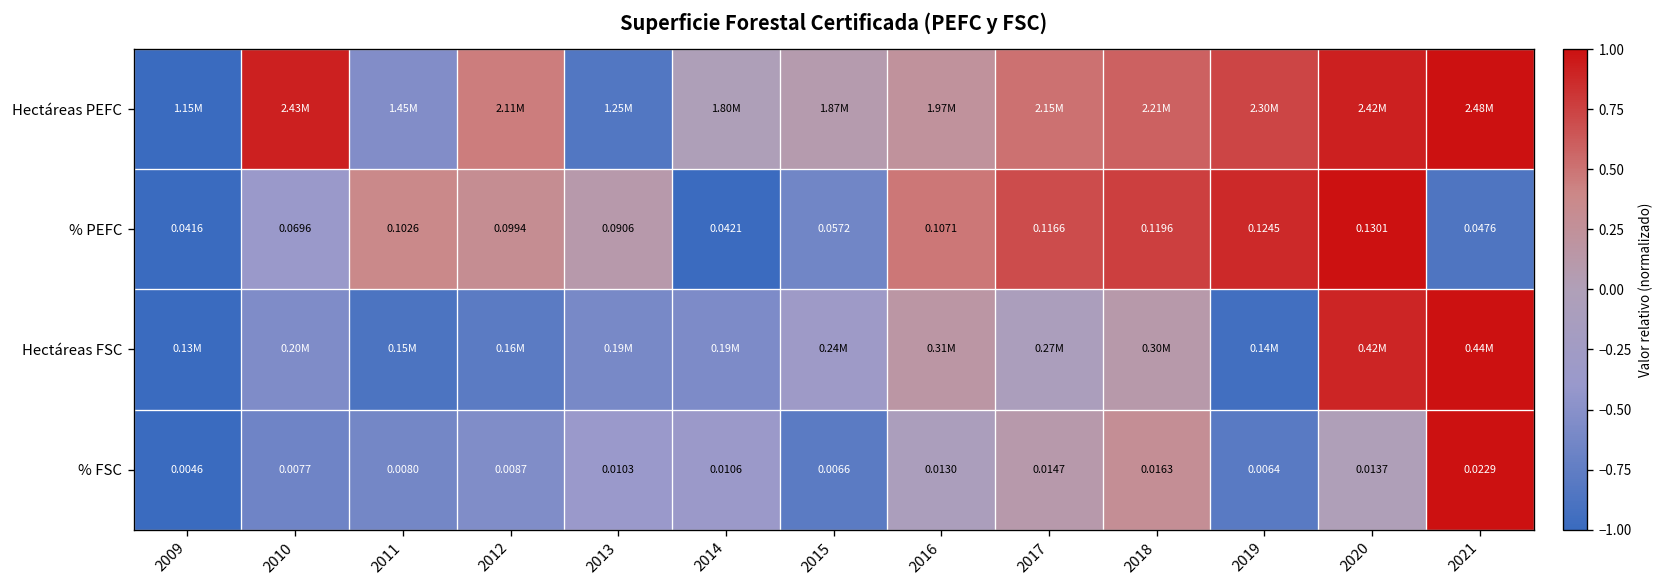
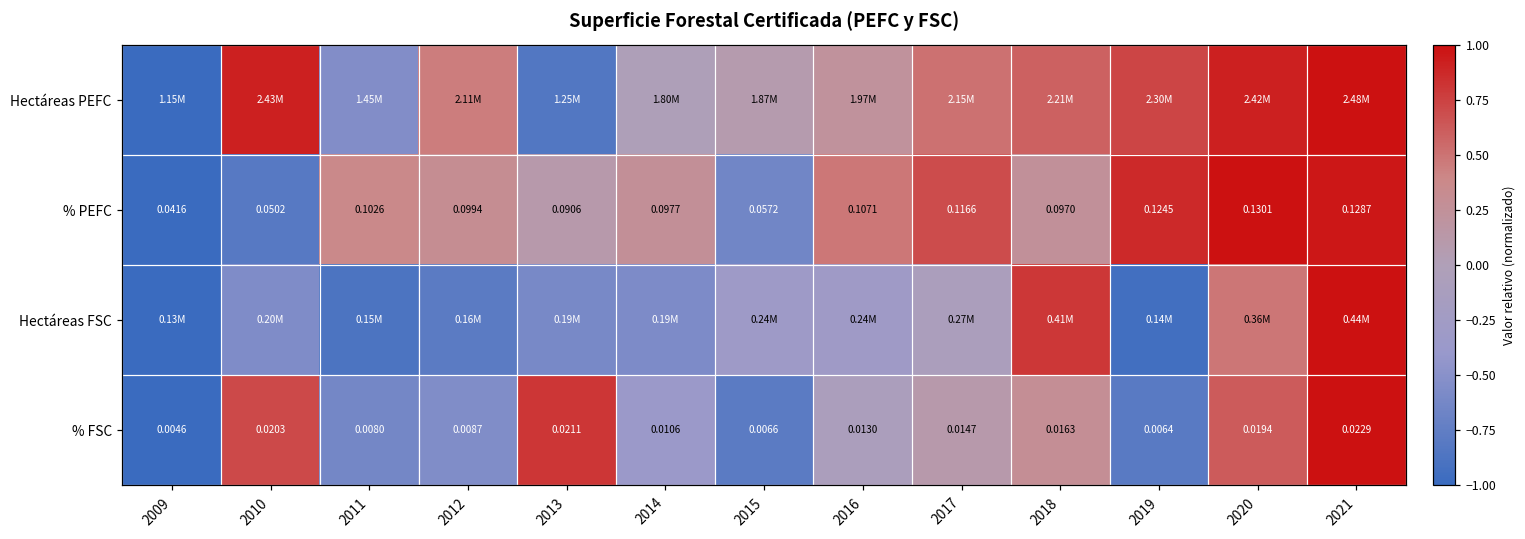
  {
    "Hectáreas PEFC": {
      "2009": "1.15M",
      "2010": "2.43M",
      "2011": "1.45M",
      "2012": "2.11M",
      "2013": "1.25M",
      "2014": "1.80M",
      "2015": "1.87M",
      "2016": "1.97M",
      "2017": "2.15M",
      "2018": "2.21M",
      "2019": "2.30M",
      "2020": "2.42M",
      "2021": "2.48M"
    },
    "% PEFC": {
      "2009": "0.0416",
-     "2010": "0.0696",
+     "2010": "0.0502",
      "2011": "0.1026",
      "2012": "0.0994",
      "2013": "0.0906",
-     "2014": "0.0421",
+     "2014": "0.0977",
      "2015": "0.0572",
      "2016": "0.1071",
      "2017": "0.1166",
-     "2018": "0.1196",
+     "2018": "0.0970",
      "2019": "0.1245",
      "2020": "0.1301",
-     "2021": "0.0476"
+     "2021": "0.1287"
    },
    "Hectáreas FSC": {
      "2009": "0.13M",
      "2010": "0.20M",
      "2011": "0.15M",
      "2012": "0.16M",
      "2013": "0.19M",
      "2014": "0.19M",
      "2015": "0.24M",
-     "2016": "0.31M",
+     "2016": "0.24M",
      "2017": "0.27M",
-     "2018": "0.30M",
+     "2018": "0.41M",
      "2019": "0.14M",
-     "2020": "0.42M",
+     "2020": "0.36M",
      "2021": "0.44M"
    },
    "% FSC": {
      "2009": "0.0046",
-     "2010": "0.0077",
+     "2010": "0.0203",
      "2011": "0.0080",
      "2012": "0.0087",
-     "2013": "0.0103",
+     "2013": "0.0211",
      "2014": "0.0106",
      "2015": "0.0066",
      "2016": "0.0130",
      "2017": "0.0147",
      "2018": "0.0163",
      "2019": "0.0064",
-     "2020": "0.0137",
+     "2020": "0.0194",
      "2021": "0.0229"
    }
  }
